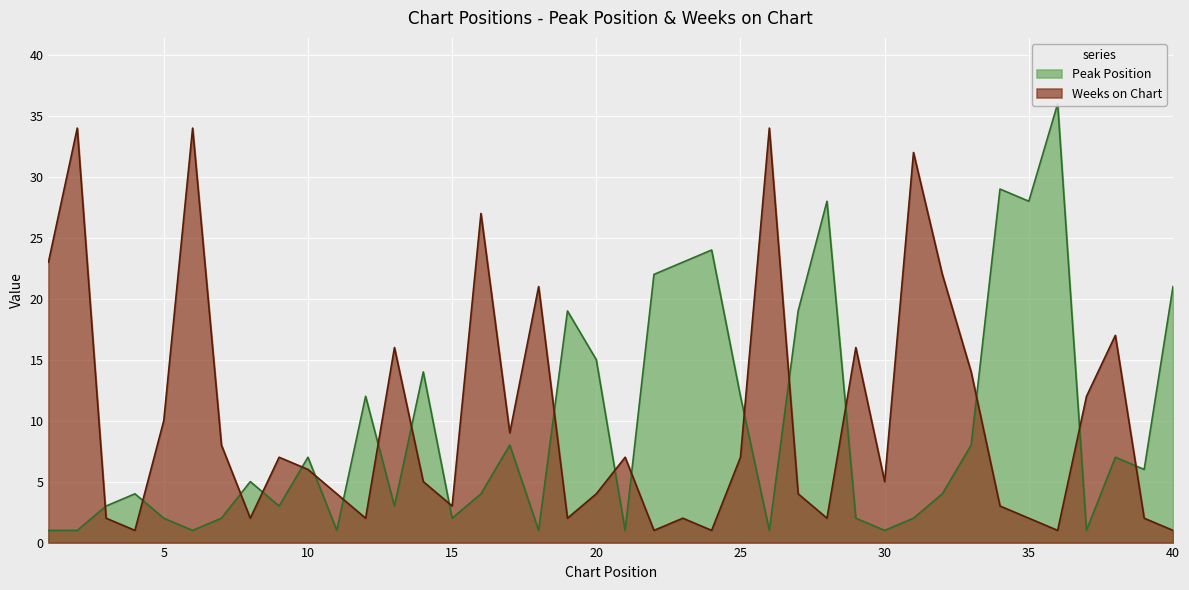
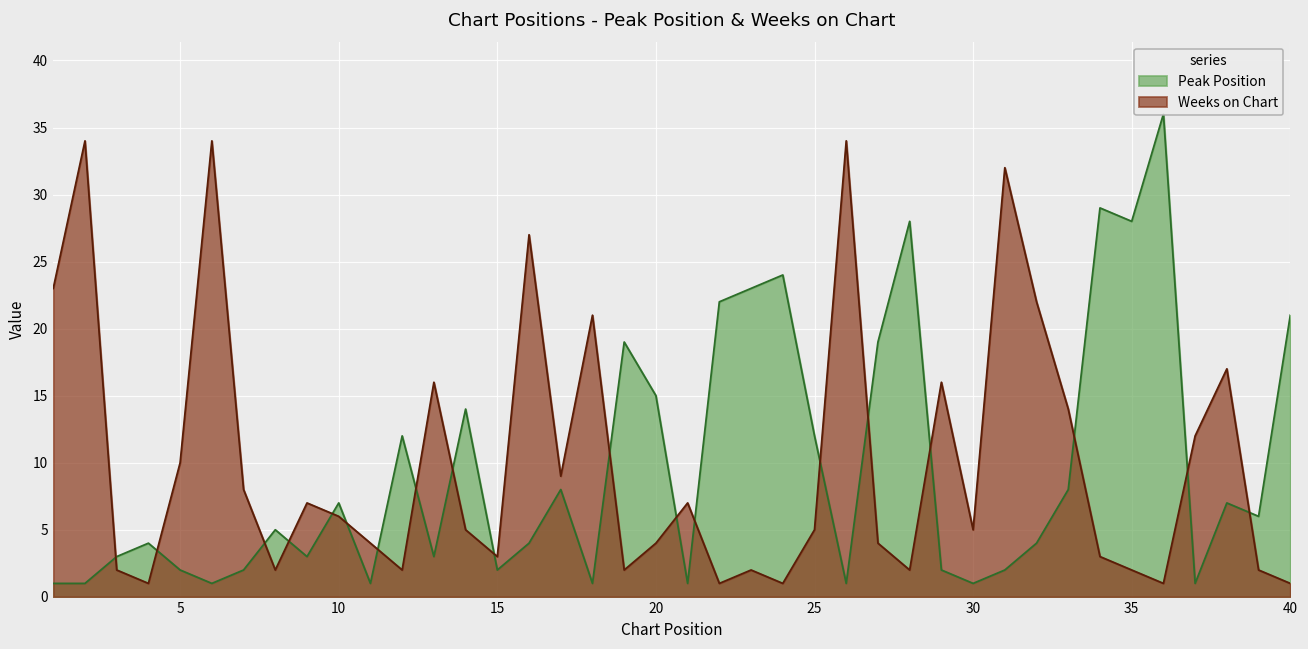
  {
    "Peak Position": {
      "5": 2,
      "10": 7,
      "15": 2,
      "20": 15,
      "25": 12,
      "30": 1,
      "35": 28,
      "40": 21
    },
    "Weeks on Chart": {
      "5": 10,
      "10": 6,
      "15": 3,
      "20": 4,
-     "25": 7,
+     "25": 5,
      "30": 5,
      "35": 2,
      "40": 1
    }
  }
